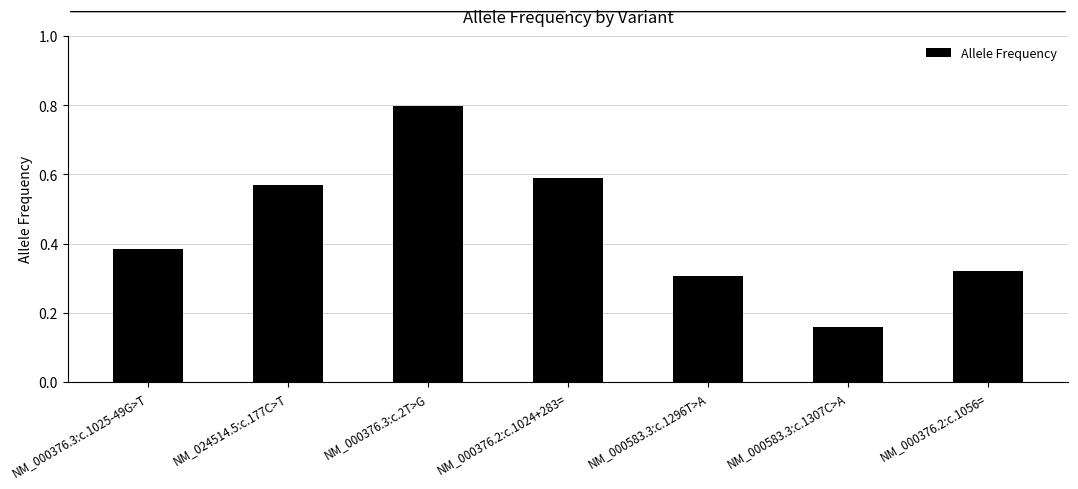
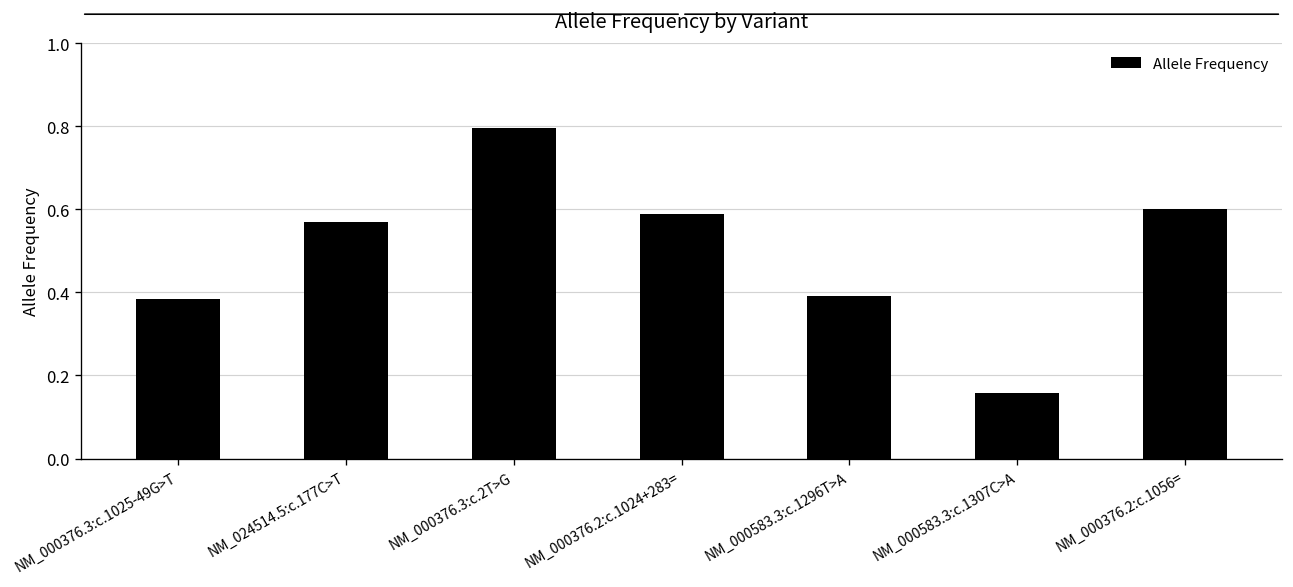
  {
    "NM_000376.3:c.1025-49G>T": 0.39,
    "NM_024514.5:c.177C>T": 0.57,
    "NM_000376.3:c.2T>G": 0.80,
    "NM_000376.2:c.1024+283=": 0.59,
-   "NM_000583.3:c.1296T>A": 0.31,
+   "NM_000583.3:c.1296T>A": 0.39,
    "NM_000583.3:c.1307C>A": 0.16,
-   "NM_000376.2:c.1056=": 0.32
+   "NM_000376.2:c.1056=": 0.60
  }
